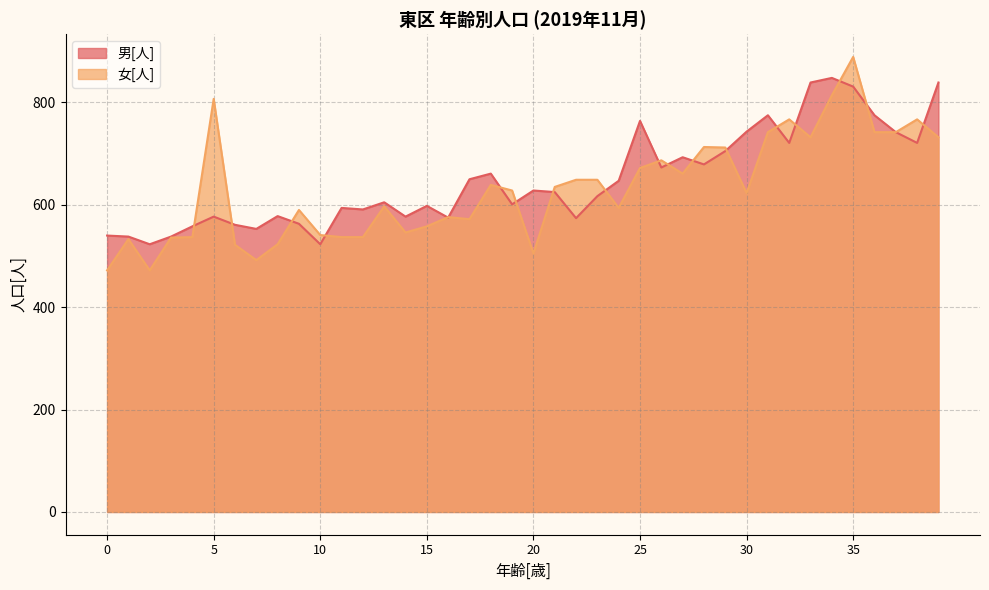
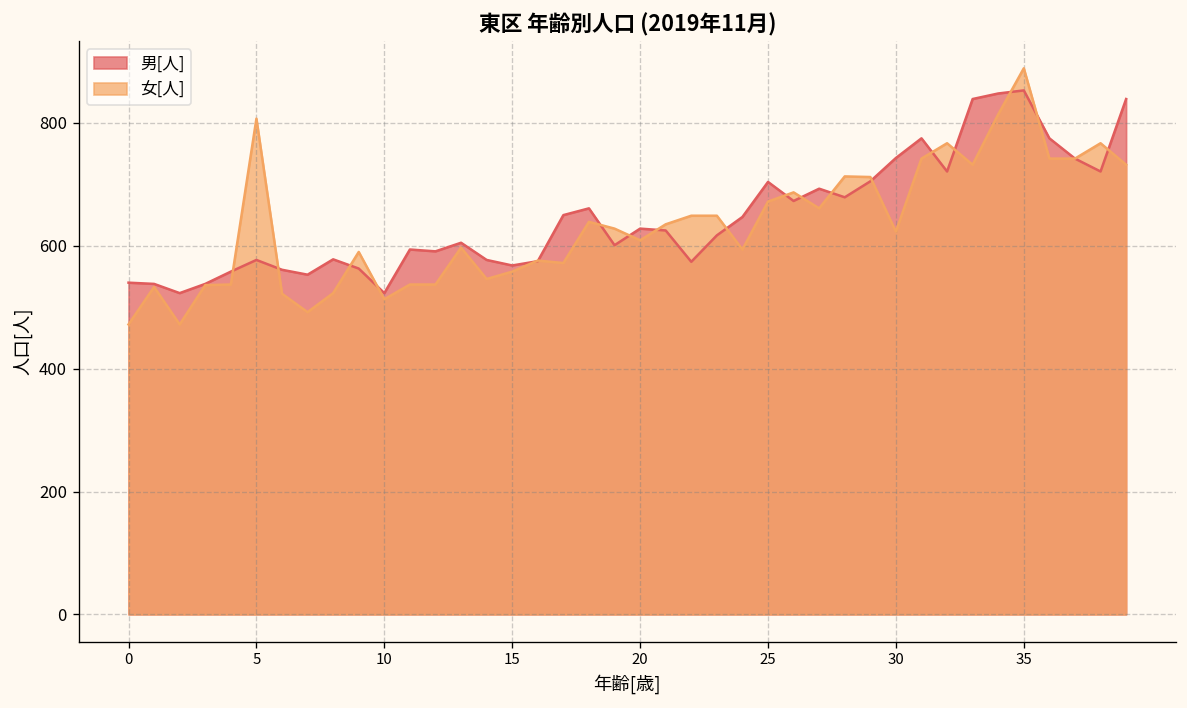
  {
    "男[人]": {
      "0": 540,
      "5": 580,
      "10": 520,
-     "15": 600,
+     "15": 570,
      "20": 630,
-     "25": 760,
+     "25": 700,
      "30": 740,
-     "35": 830
+     "35": 850
    },
    "女[人]": {
      "0": 470,
      "5": 810,
-     "10": 540,
+     "10": 510,
      "15": 560,
-     "20": 510,
+     "20": 610,
      "25": 670,
      "30": 620,
      "35": 890
    }
  }
